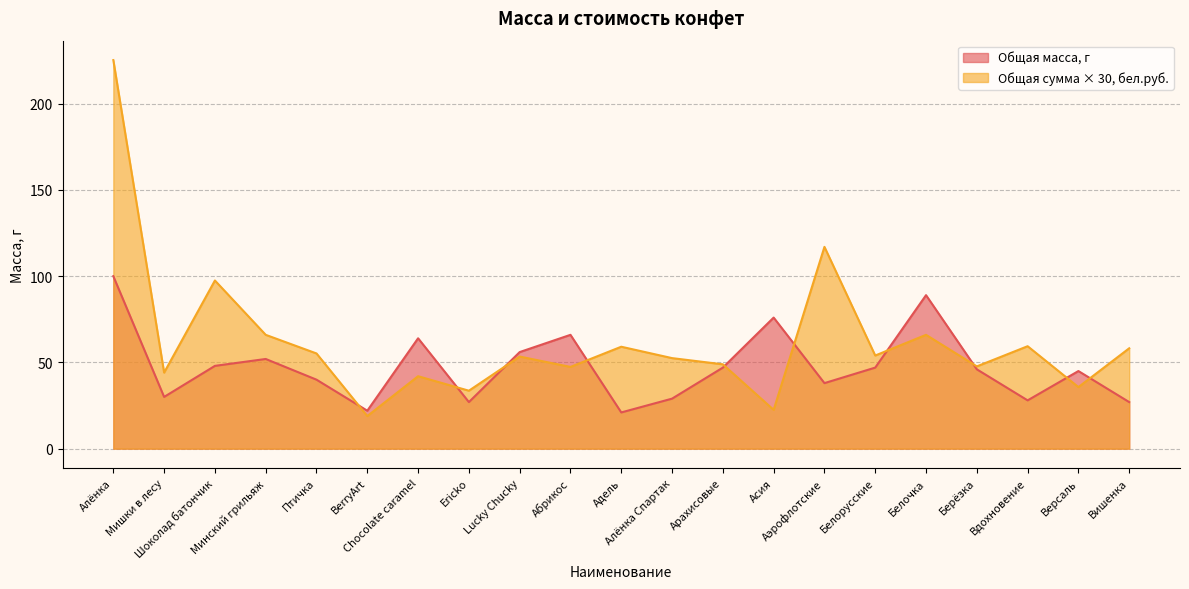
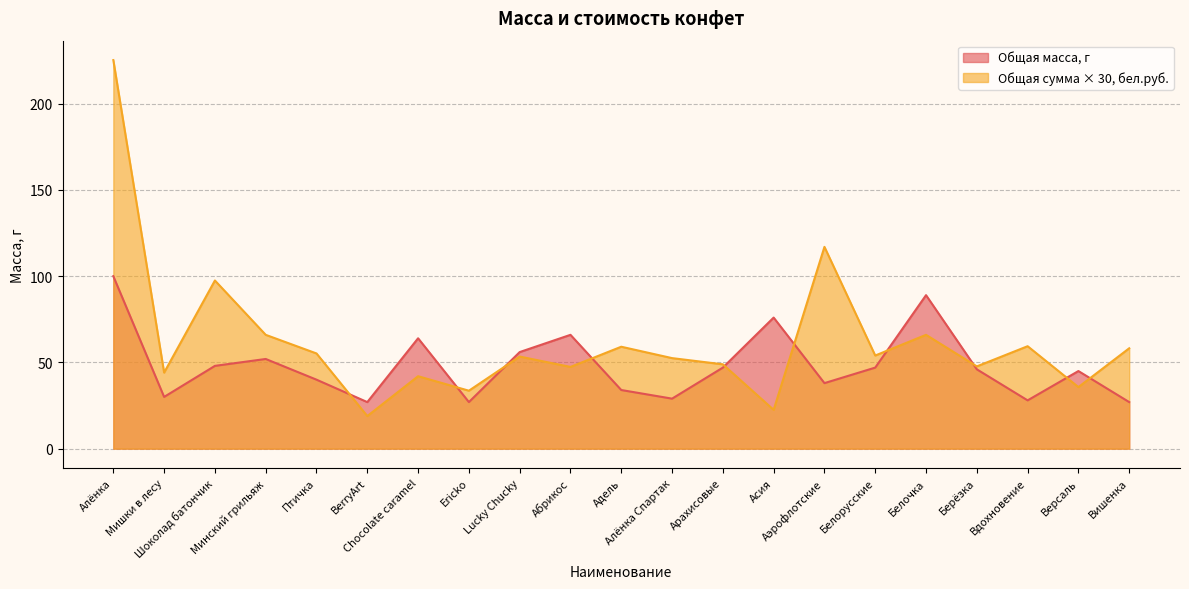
  {
    "Общая масса, г": {
      "Алёнка": 100,
      "Мишки в лесу": 30,
      "Шоколад батончик": 48,
      "Минский грильяж": 52,
      "Птичка": 40,
-     "BerryArt": 22,
+     "BerryArt": 27,
      "Chocolate caramel": 64,
      "Ericko": 27,
      "Lucky Chucky": 56,
      "Абрикос": 66,
-     "Адель": 21,
+     "Адель": 34,
      "Алёнка Спартак": 29,
      "Арахисовые": 47,
      "Асия": 76,
      "Аэрофлотские": 38,
      "Белорусские": 47,
      "Белочка": 89,
      "Берёзка": 46,
      "Вдохновение": 28,
      "Версаль": 45,
      "Вишенка": 27
    },
    "Общая сумма × 30, бел.руб.": {
      "Алёнка": 225,
      "Мишки в лесу": 44,
      "Шоколад батончик": 98,
      "Минский грильяж": 66,
      "Птичка": 55,
      "BerryArt": 19,
      "Chocolate caramel": 42,
      "Ericko": 34,
      "Lucky Chucky": 53,
      "Абрикос": 47,
      "Адель": 59,
      "Алёнка Спартак": 53,
      "Арахисовые": 49,
      "Асия": 23,
      "Аэрофлотские": 117,
      "Белорусские": 54,
      "Белочка": 66,
      "Берёзка": 48,
      "Вдохновение": 59,
      "Версаль": 36,
      "Вишенка": 58
    }
  }
